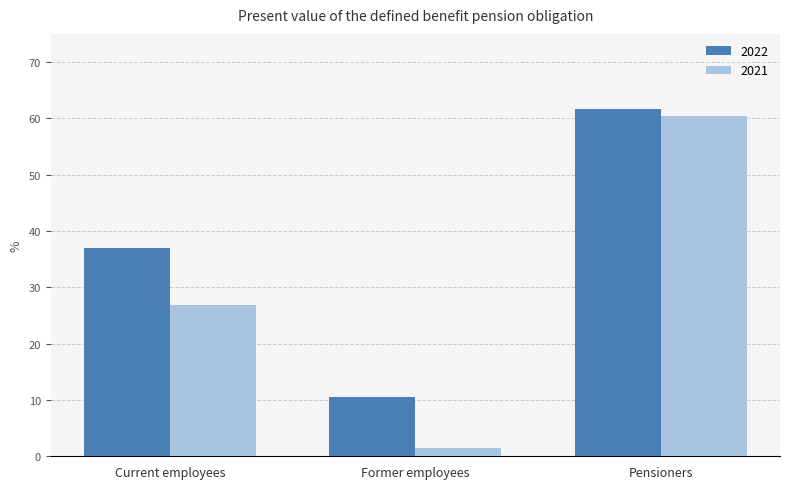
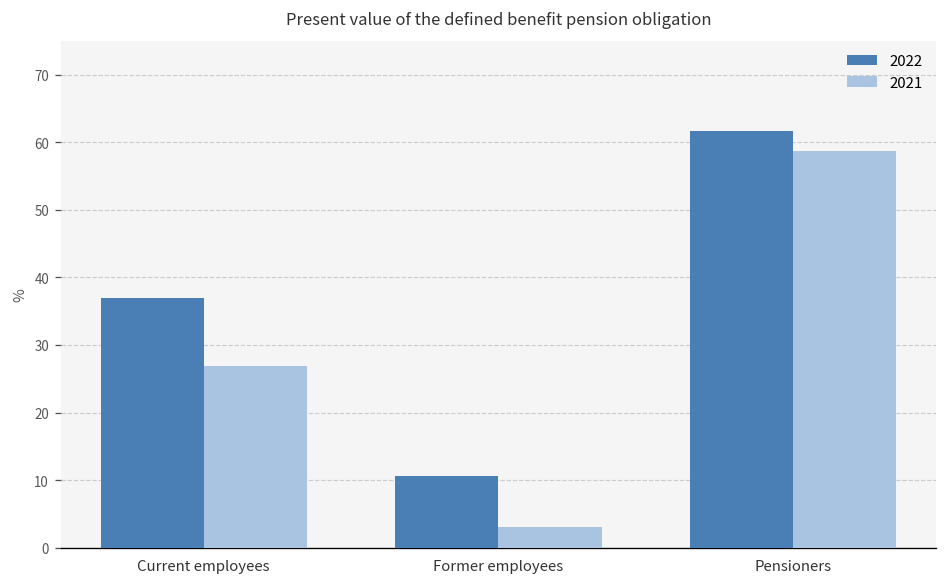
  {
    "2022": {
      "Current employees": 37,
      "Former employees": 11,
      "Pensioners": 62
    },
    "2021": {
      "Current employees": 27,
-     "Former employees": 2,
-     "Pensioners": 61
+     "Former employees": 3,
+     "Pensioners": 59
    }
  }
